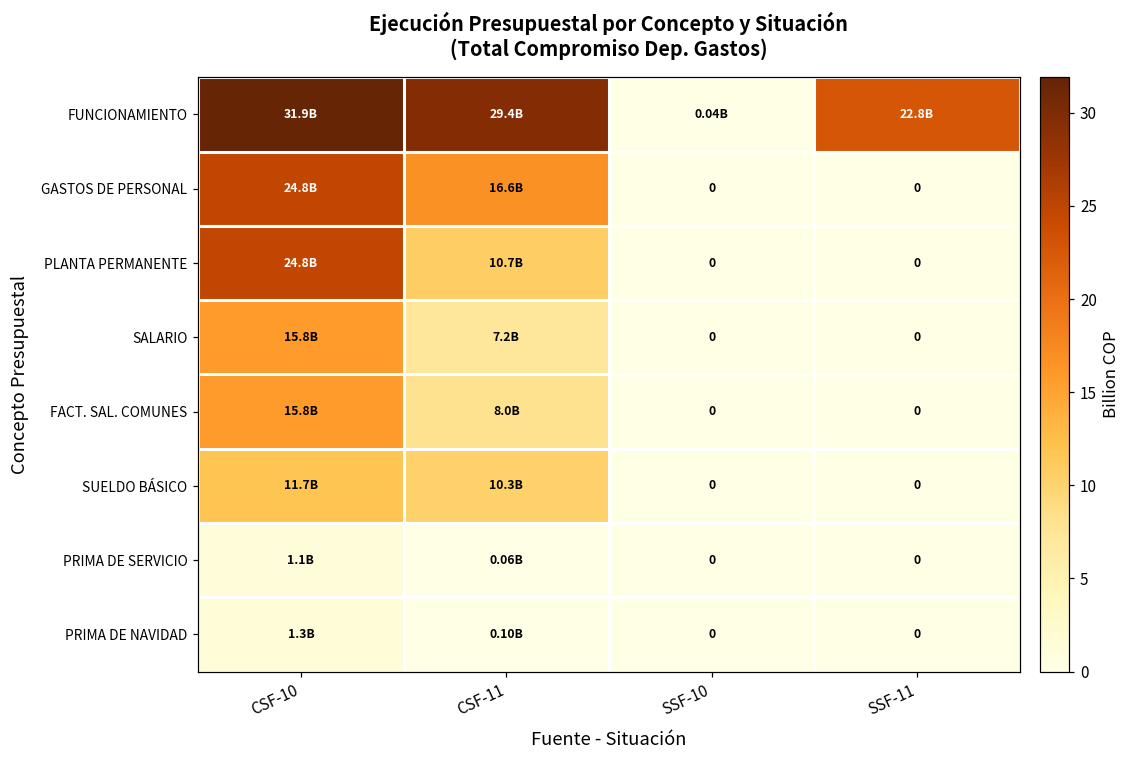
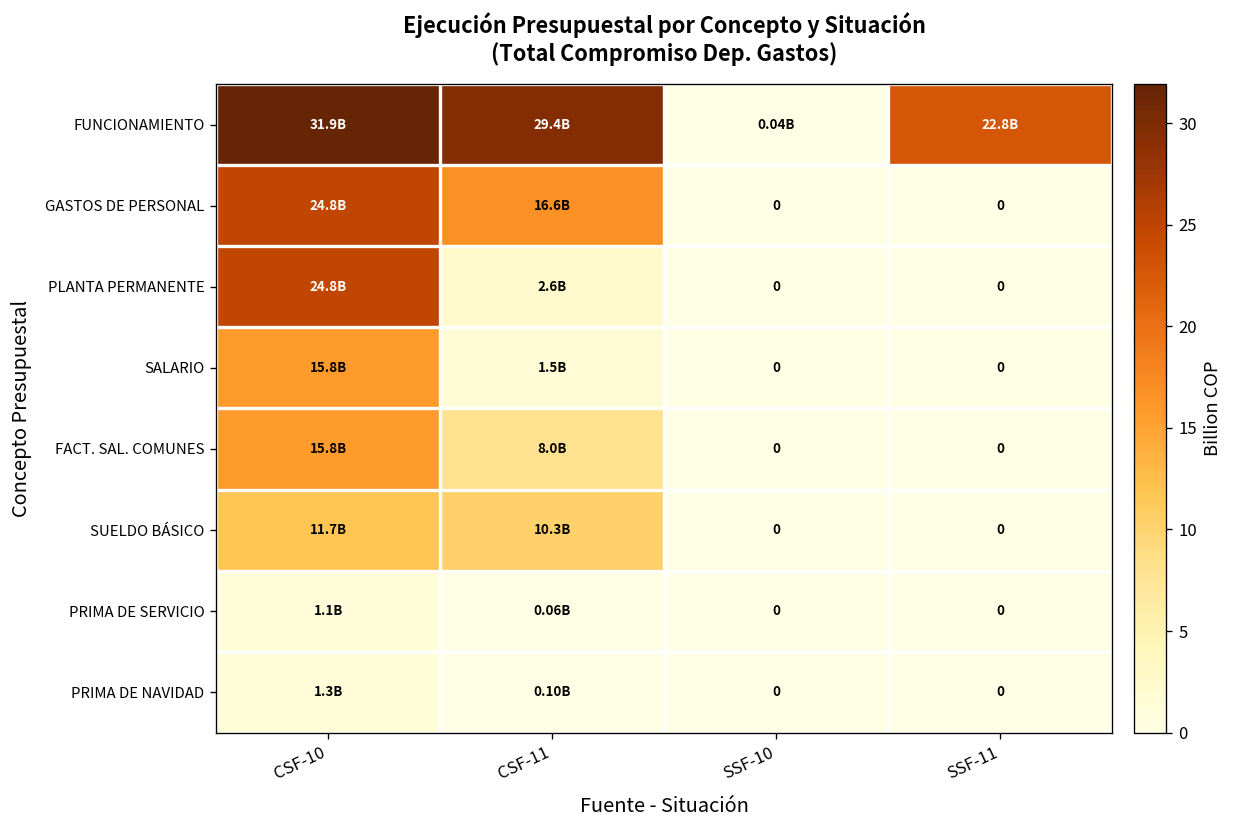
  {
    "FUNCIONAMIENTO": {
      "CSF-10": "31.9B",
      "CSF-11": "29.4B",
      "SSF-10": "0.04B",
      "SSF-11": "22.8B"
    },
    "GASTOS DE PERSONAL": {
      "CSF-10": "24.8B",
      "CSF-11": "16.6B",
      "SSF-10": "0",
      "SSF-11": "0"
    },
    "PLANTA PERMANENTE": {
      "CSF-10": "24.8B",
-     "CSF-11": "10.7B",
+     "CSF-11": "2.6B",
      "SSF-10": "0",
      "SSF-11": "0"
    },
    "SALARIO": {
      "CSF-10": "15.8B",
-     "CSF-11": "7.2B",
+     "CSF-11": "1.5B",
      "SSF-10": "0",
      "SSF-11": "0"
    },
    "FACT. SAL. COMUNES": {
      "CSF-10": "15.8B",
      "CSF-11": "8.0B",
      "SSF-10": "0",
      "SSF-11": "0"
    },
    "SUELDO BÁSICO": {
      "CSF-10": "11.7B",
      "CSF-11": "10.3B",
      "SSF-10": "0",
      "SSF-11": "0"
    },
    "PRIMA DE SERVICIO": {
      "CSF-10": "1.1B",
      "CSF-11": "0.06B",
      "SSF-10": "0",
      "SSF-11": "0"
    },
    "PRIMA DE NAVIDAD": {
      "CSF-10": "1.3B",
      "CSF-11": "0.10B",
      "SSF-10": "0",
      "SSF-11": "0"
    }
  }
